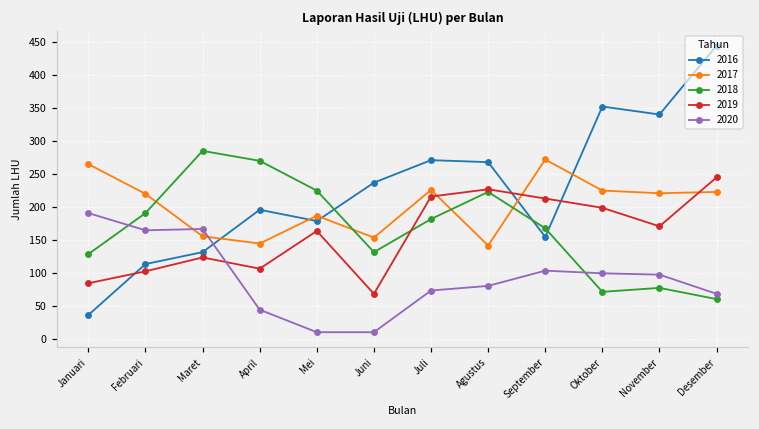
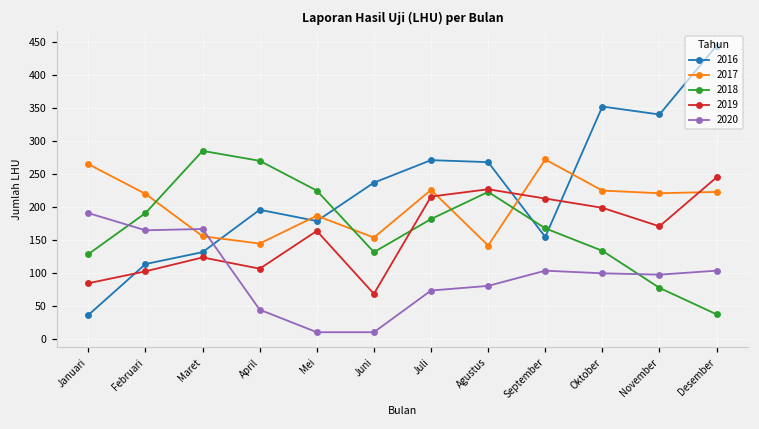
  {
    "2016": {
      "Januari": 40,
      "Februari": 110,
      "Maret": 130,
      "April": 200,
      "Mei": 180,
      "Juni": 240,
      "Juli": 270,
      "Agustus": 270,
      "September": 160,
      "Oktober": 350,
      "November": 340
    },
    "2017": {
      "Januari": 270,
      "Februari": 220,
      "Maret": 160,
      "April": 150,
      "Mei": 190,
      "Juni": 150,
      "Juli": 230,
      "Agustus": 140,
      "September": 270,
      "Oktober": 230,
      "November": 220,
      "Desember": 220
    },
    "2018": {
      "Januari": 130,
      "Februari": 190,
      "Maret": 290,
      "April": 270,
      "Mei": 230,
      "Juni": 130,
      "Juli": 180,
      "September": 170,
-     "Oktober": 70,
+     "Oktober": 130,
      "November": 80,
-     "Desember": 60
+     "Desember": 40
    },
    "2019": {
      "Januari": 90,
      "Februari": 100,
      "Maret": 120,
      "April": 110,
      "Mei": 160,
      "Juni": 70,
      "Juli": 220,
      "September": 210,
      "Oktober": 200,
      "November": 170,
      "Desember": 250
    },
    "2020": {
      "Januari": 190,
      "Februari": 170,
      "Maret": 170,
      "April": 50,
      "Mei": 10,
      "Juni": 10,
      "Juli": 70,
      "Agustus": 80,
      "September": 100,
      "Oktober": 100,
      "November": 100,
-     "Desember": 70
+     "Desember": 100
    }
  }
